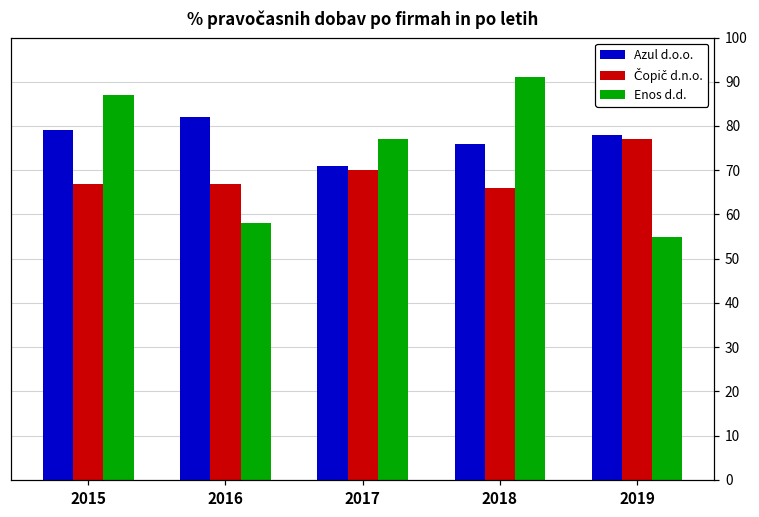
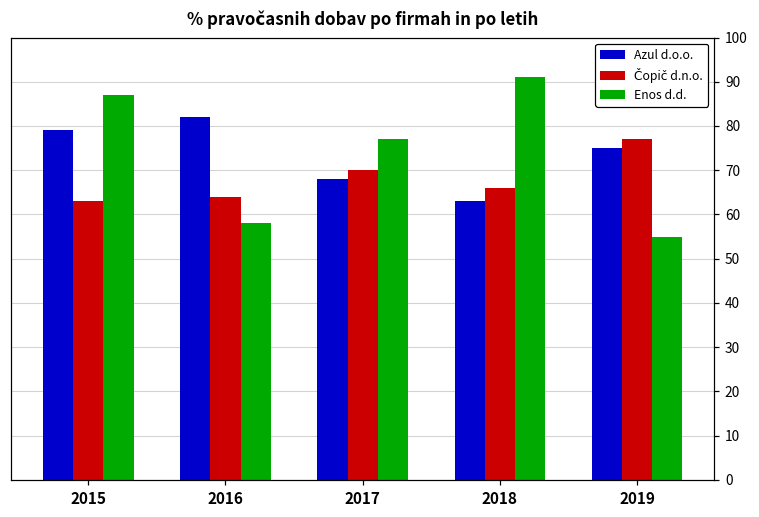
  {
    "Azul d.o.o.": {
      "2015": 79,
      "2016": 82,
-     "2017": 71,
-     "2018": 76,
-     "2019": 78
+     "2017": 68,
+     "2018": 63,
+     "2019": 75
    },
    "Čopič d.n.o.": {
-     "2015": 67,
-     "2016": 67,
+     "2015": 63,
+     "2016": 64,
      "2017": 70,
      "2018": 66,
      "2019": 77
    },
    "Enos d.d.": {
      "2015": 87,
      "2016": 58,
      "2017": 77,
      "2018": 91,
      "2019": 55
    }
  }
